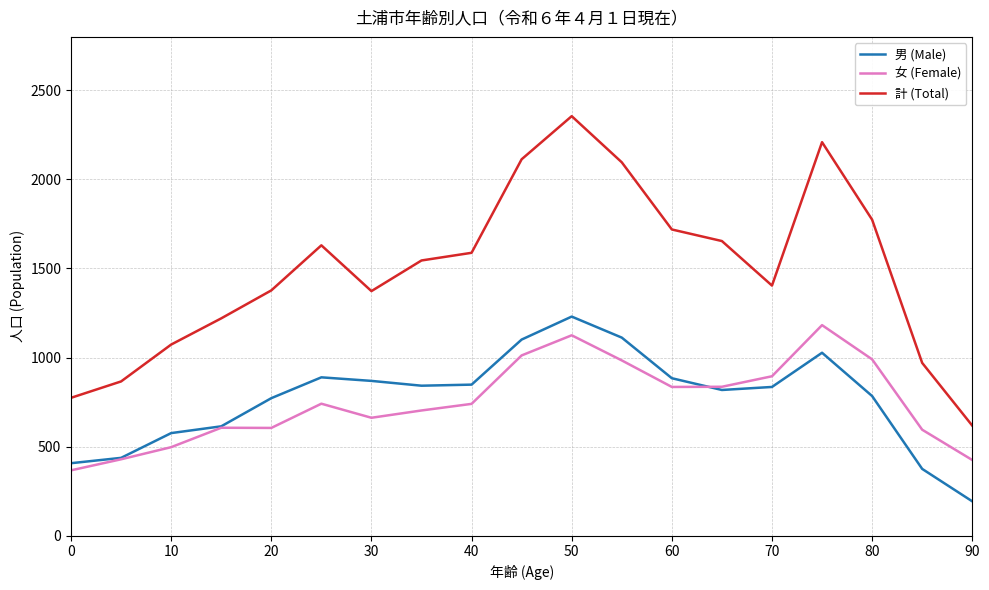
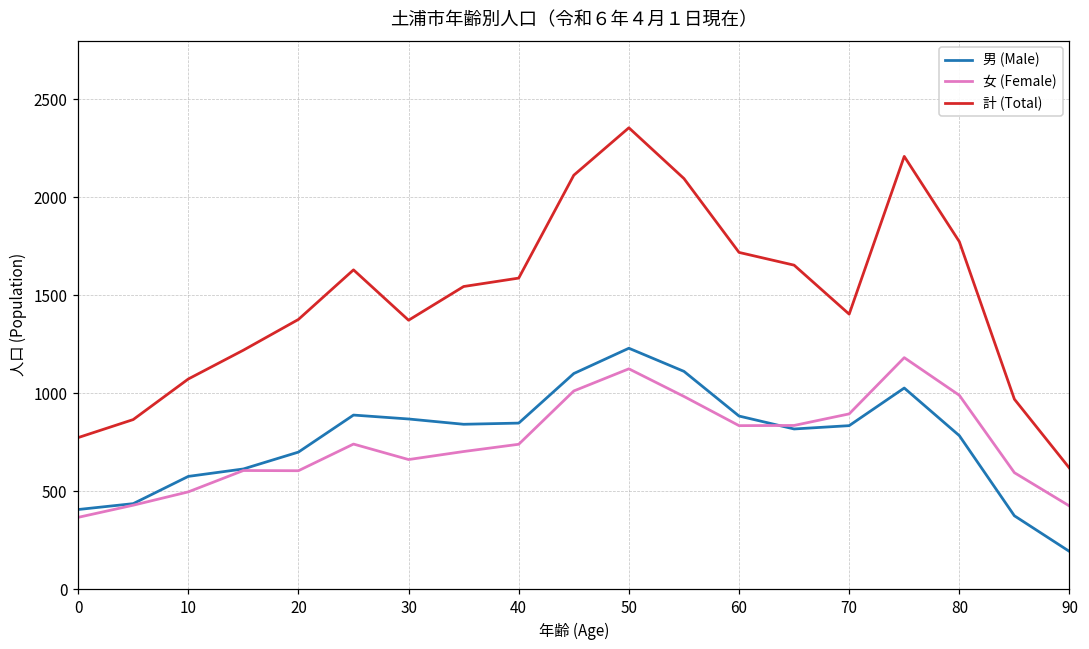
  {
    "男 (Male)": {
      "0": 410,
      "10": 580,
-     "20": 770,
+     "20": 700,
      "30": 870,
      "40": 850,
      "50": 1230,
      "60": 880,
      "70": 840,
      "80": 780,
      "90": 190
    },
    "女 (Female)": {
      "0": 370,
      "10": 500,
      "20": 610,
      "30": 660,
      "40": 740,
      "50": 1130,
      "60": 840,
      "70": 900,
      "80": 990,
      "90": 430
    },
    "計 (Total)": {
      "0": 770,
      "10": 1070,
      "20": 1380,
      "30": 1370,
      "40": 1590,
      "50": 2360,
      "60": 1720,
      "70": 1400,
      "80": 1770,
      "90": 620
    }
  }
